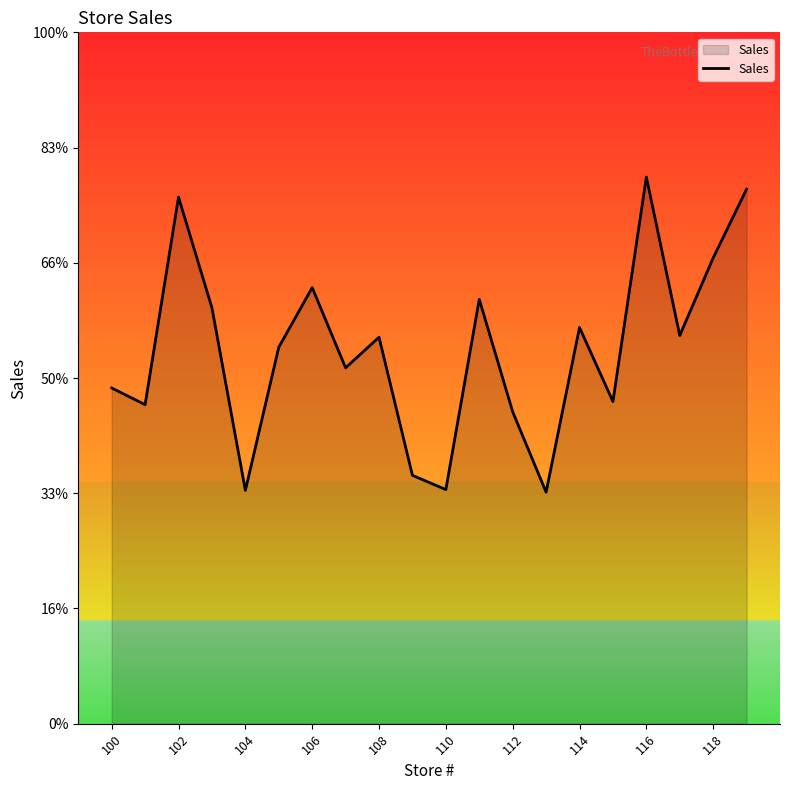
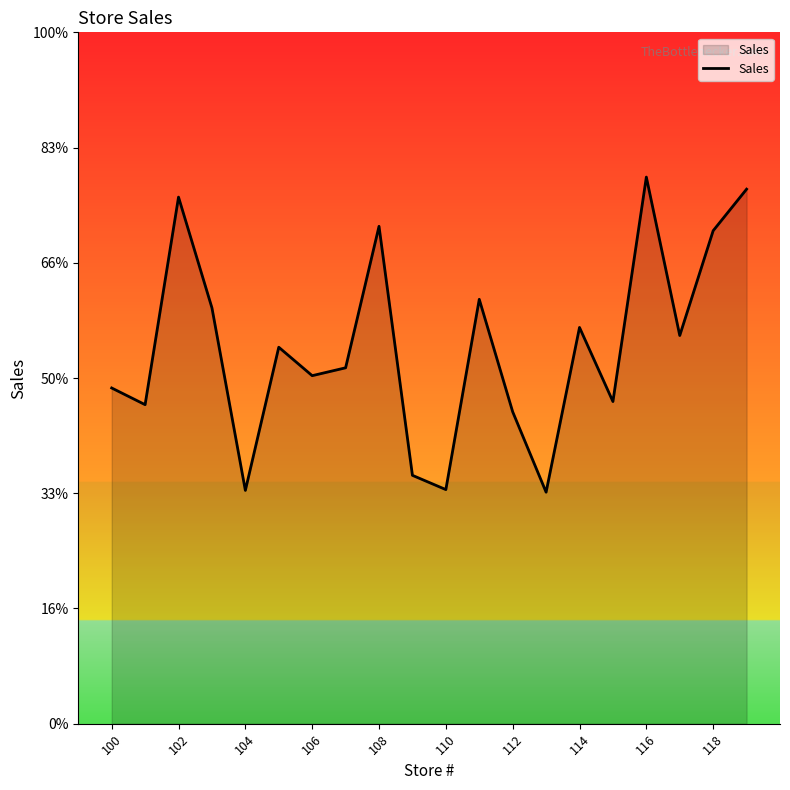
  {
    "100": "49%",
    "102": "76%",
    "104": "34%",
-   "106": "63%",
-   "108": "56%",
+   "106": "50%",
+   "108": "72%",
    "110": "34%",
    "112": "45%",
    "114": "57%",
    "116": "79%",
-   "118": "67%"
+   "118": "71%"
  }
